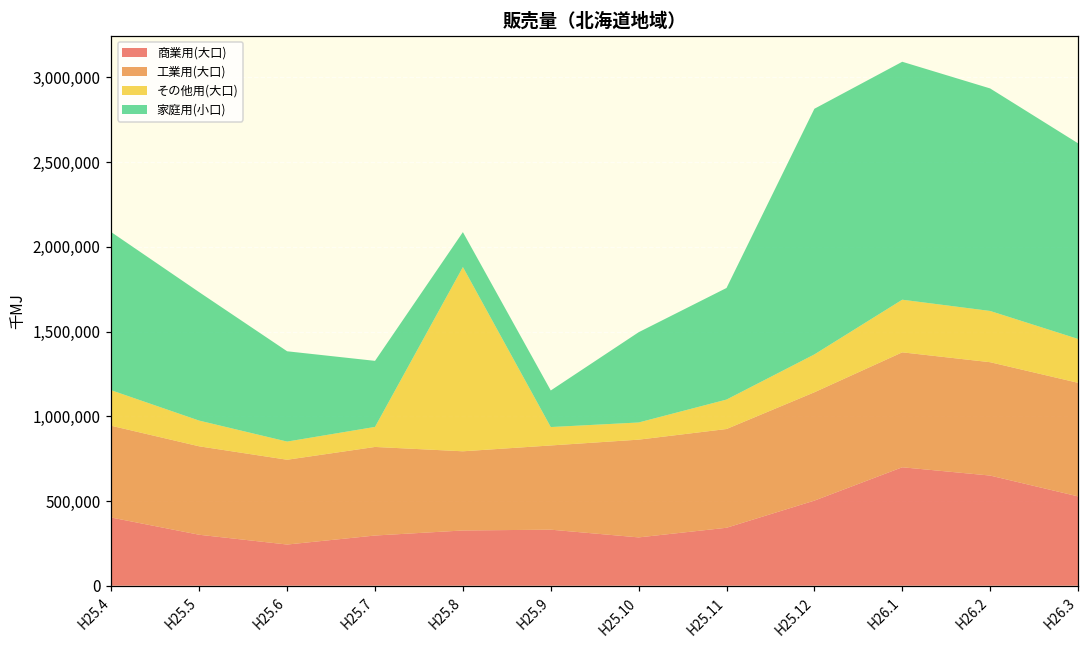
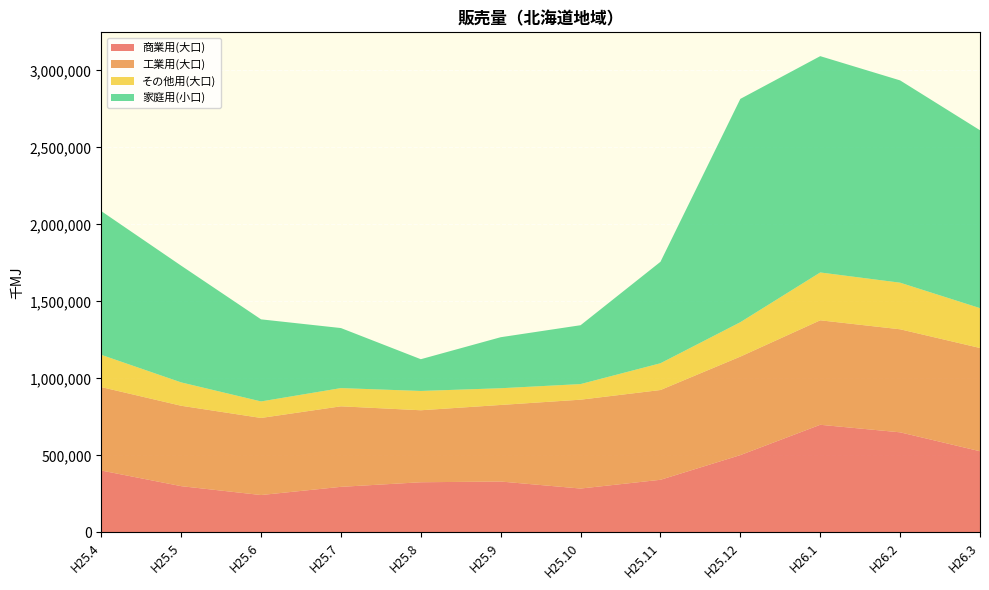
  {
    "その他用(大口)": {
      "H25.4": "210,000",
      "H25.5": "150,000",
      "H25.6": "110,000",
      "H25.7": "120,000",
-     "H25.8": "1,090,000",
+     "H25.8": "130,000",
      "H25.9": "110,000",
      "H25.10": "100,000",
      "H25.11": "170,000",
      "H25.12": "220,000",
      "H26.1": "310,000",
      "H26.2": "300,000",
      "H26.3": "260,000"
    },
    "家庭用(小口)": {
      "H25.4": "930,000",
      "H25.5": "760,000",
      "H25.6": "530,000",
      "H25.7": "390,000",
      "H25.8": "210,000",
-     "H25.9": "220,000",
-     "H25.10": "530,000",
+     "H25.9": "330,000",
+     "H25.10": "380,000",
      "H25.11": "660,000",
      "H25.12": "1,450,000",
      "H26.1": "1,400,000",
      "H26.2": "1,310,000",
      "H26.3": "1,150,000"
    }
  }
